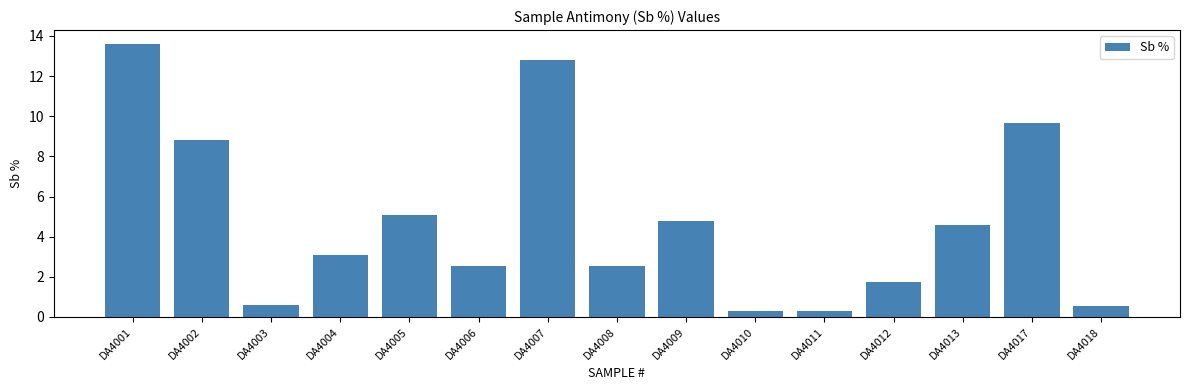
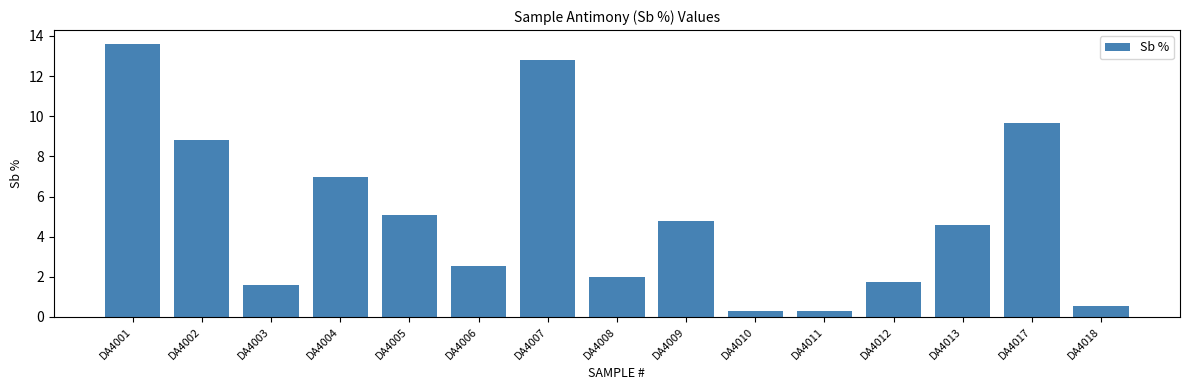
  {
    "DA4001": 13.6,
    "DA4002": 8.8,
-   "DA4003": 0.6,
-   "DA4004": 3.1,
+   "DA4003": 1.6,
+   "DA4004": 7.0,
    "DA4005": 5.1,
    "DA4006": 2.5,
    "DA4007": 12.8,
-   "DA4008": 2.5,
+   "DA4008": 2.0,
    "DA4009": 4.8,
    "DA4010": 0.3,
    "DA4011": 0.3,
    "DA4012": 1.7,
    "DA4013": 4.6,
    "DA4017": 9.7,
    "DA4018": 0.5
  }
